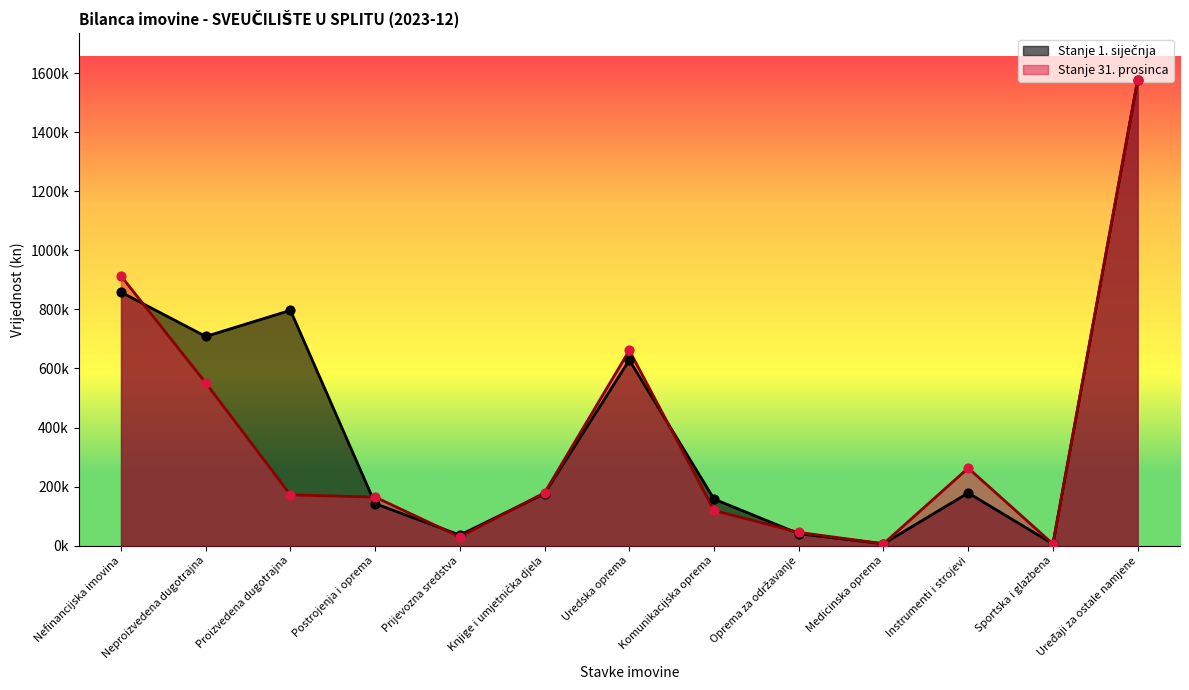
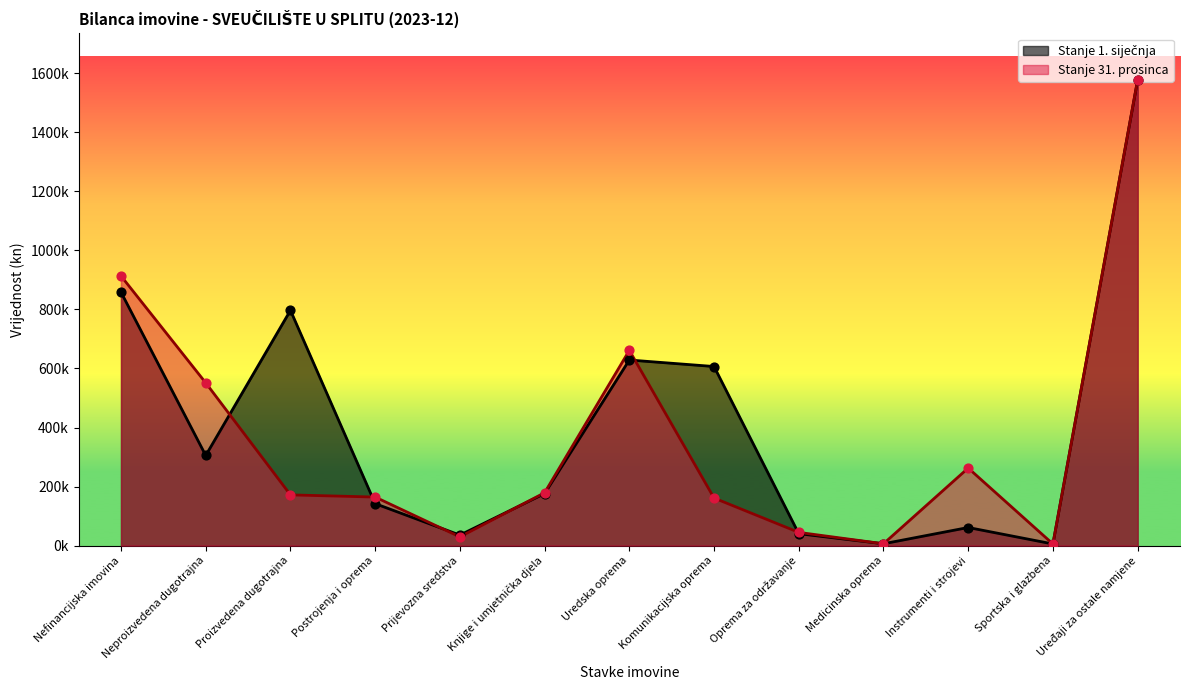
  {
    "Stanje 1. siječnja": {
      "Nefinancijska imovina": 860000,
-     "Neproizvedena dugotrajna": 710000,
+     "Neproizvedena dugotrajna": 310000,
      "Proizvedena dugotrajna": 800000,
      "Postrojenja i oprema": 140000,
      "Uredska oprema": 630000,
-     "Komunikacijska oprema": 160000,
-     "Instrumenti i strojevi": 180000
+     "Komunikacijska oprema": 610000,
+     "Instrumenti i strojevi": 60000
    },
    "Stanje 31. prosinca": {
      "Nefinancijska imovina": 910000,
      "Neproizvedena dugotrajna": 550000,
      "Proizvedena dugotrajna": 170000,
      "Postrojenja i oprema": 160000,
      "Uredska oprema": 660000,
-     "Komunikacijska oprema": 120000,
+     "Komunikacijska oprema": 160000,
      "Instrumenti i strojevi": 260000
    }
  }
